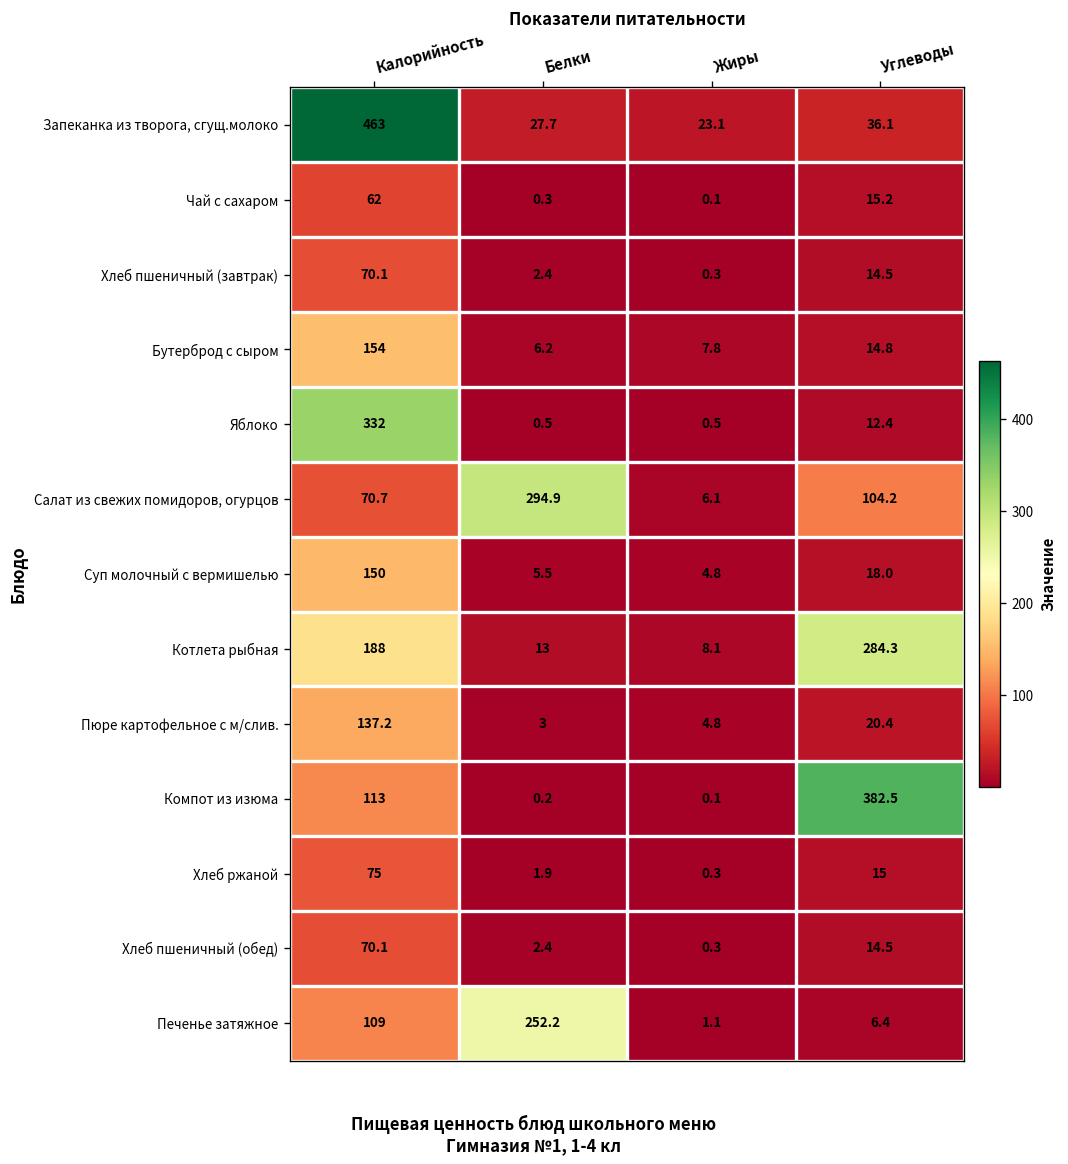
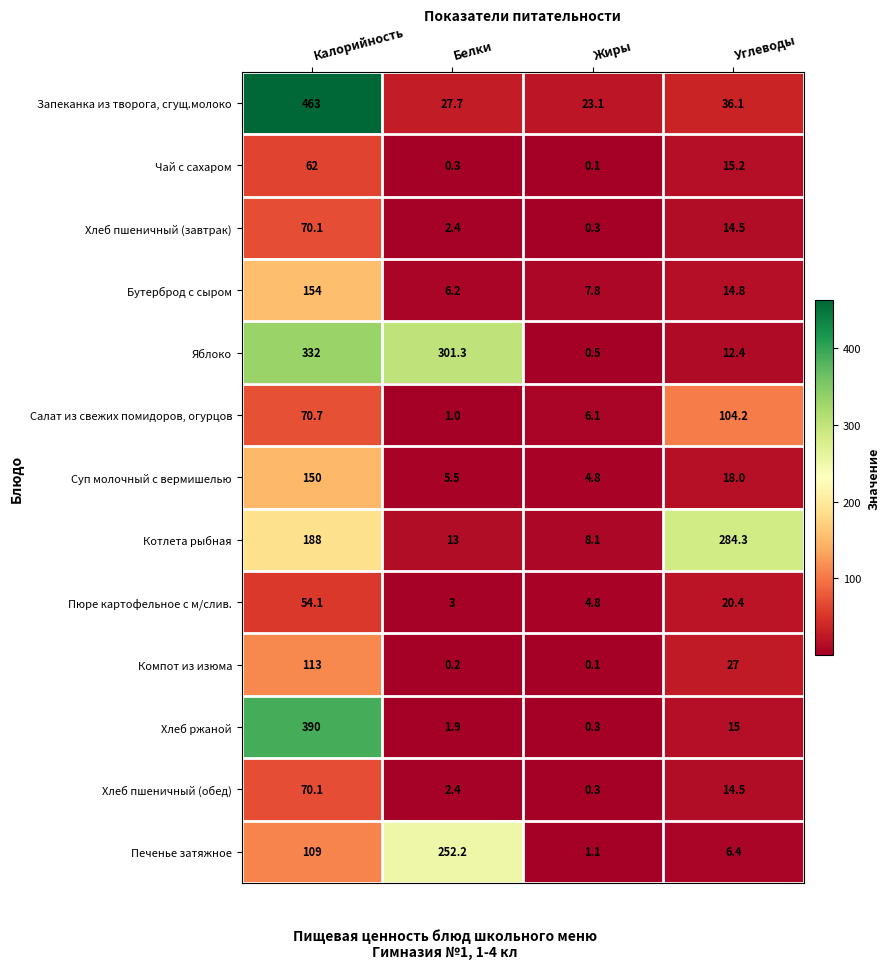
  {
    "Запеканка из творога, сгущ.молоко": {
      "Калорийность": 463,
      "Белки": 27.7,
      "Жиры": 23.1,
      "Углеводы": 36.1
    },
    "Чай с сахаром": {
      "Калорийность": 62,
      "Белки": 0.3,
      "Жиры": 0.1,
      "Углеводы": 15.2
    },
    "Хлеб пшеничный (завтрак)": {
      "Калорийность": 70.1,
      "Белки": 2.4,
      "Жиры": 0.3,
      "Углеводы": 14.5
    },
    "Бутерброд с сыром": {
      "Калорийность": 154,
      "Белки": 6.2,
      "Жиры": 7.8,
      "Углеводы": 14.8
    },
    "Яблоко": {
      "Калорийность": 332,
-     "Белки": 0.5,
+     "Белки": 301.3,
      "Жиры": 0.5,
      "Углеводы": 12.4
    },
    "Салат из свежих помидоров, огурцов": {
      "Калорийность": 70.7,
-     "Белки": 294.9,
+     "Белки": 1.0,
      "Жиры": 6.1,
      "Углеводы": 104.2
    },
    "Суп молочный с вермишелью": {
      "Калорийность": 150,
      "Белки": 5.5,
      "Жиры": 4.8,
      "Углеводы": 18.0
    },
    "Котлета рыбная": {
      "Калорийность": 188,
      "Белки": 13,
      "Жиры": 8.1,
      "Углеводы": 284.3
    },
    "Пюре картофельное с м/слив.": {
-     "Калорийность": 137.2,
+     "Калорийность": 54.1,
      "Белки": 3,
      "Жиры": 4.8,
      "Углеводы": 20.4
    },
    "Компот из изюма": {
      "Калорийность": 113,
      "Белки": 0.2,
      "Жиры": 0.1,
-     "Углеводы": 382.5
+     "Углеводы": 27
    },
    "Хлеб ржаной": {
-     "Калорийность": 75,
+     "Калорийность": 390,
      "Белки": 1.9,
      "Жиры": 0.3,
      "Углеводы": 15
    },
    "Хлеб пшеничный (обед)": {
      "Калорийность": 70.1,
      "Белки": 2.4,
      "Жиры": 0.3,
      "Углеводы": 14.5
    },
    "Печенье затяжное": {
      "Калорийность": 109,
      "Белки": 252.2,
      "Жиры": 1.1,
      "Углеводы": 6.4
    }
  }
